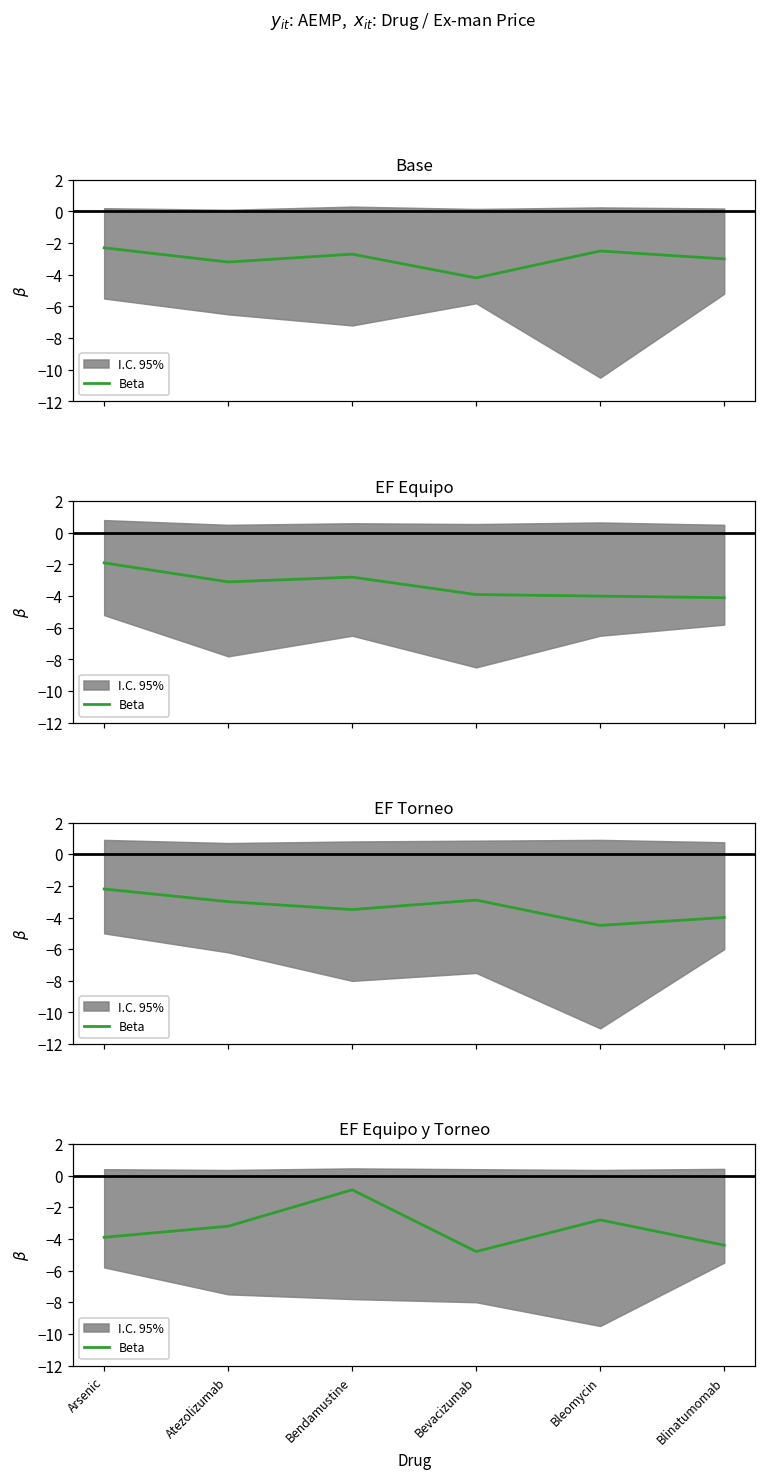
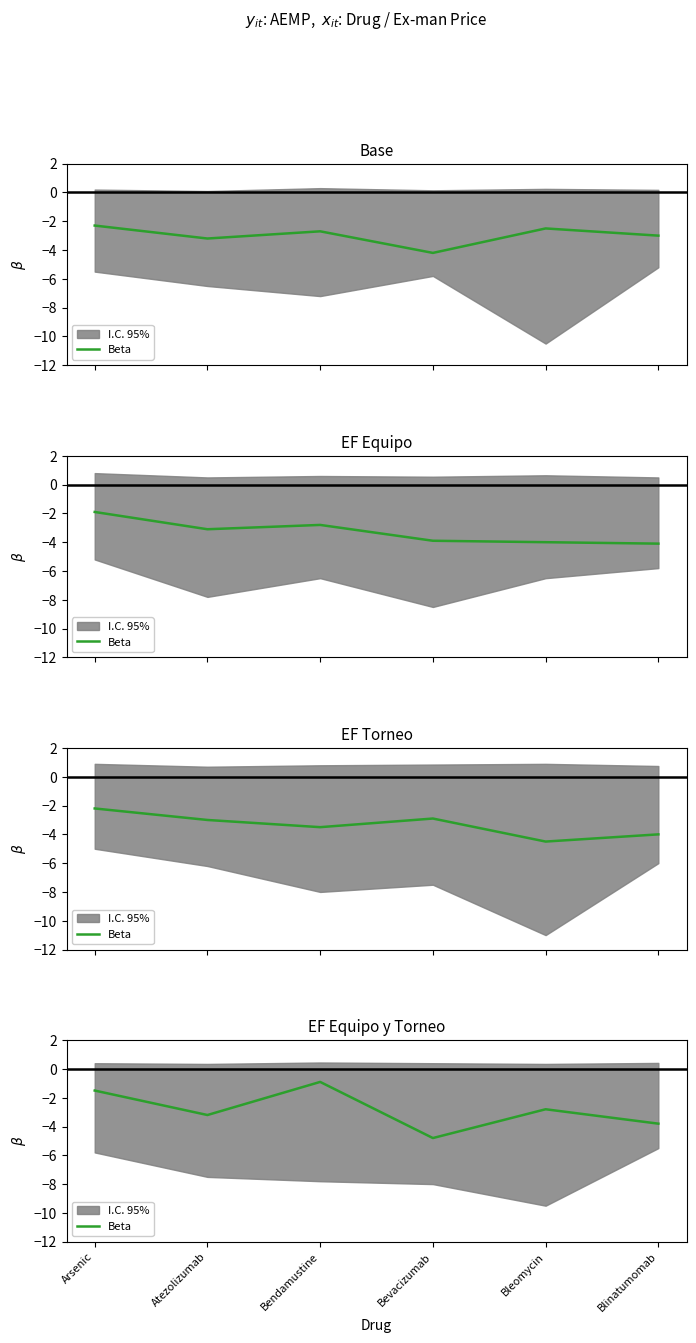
  {
    "EF Equipo y Torneo": {
      "Beta": {
-       "Arsenic": -3.9,
+       "Arsenic": -1.5,
        "Atezolizumab": -3.2,
        "Bendamustine": -0.9,
        "Bevacizumab": -4.8,
        "Bleomycin": -2.8,
-       "Blinatumomab": -4.4
+       "Blinatumomab": -3.8
      }
    }
  }
